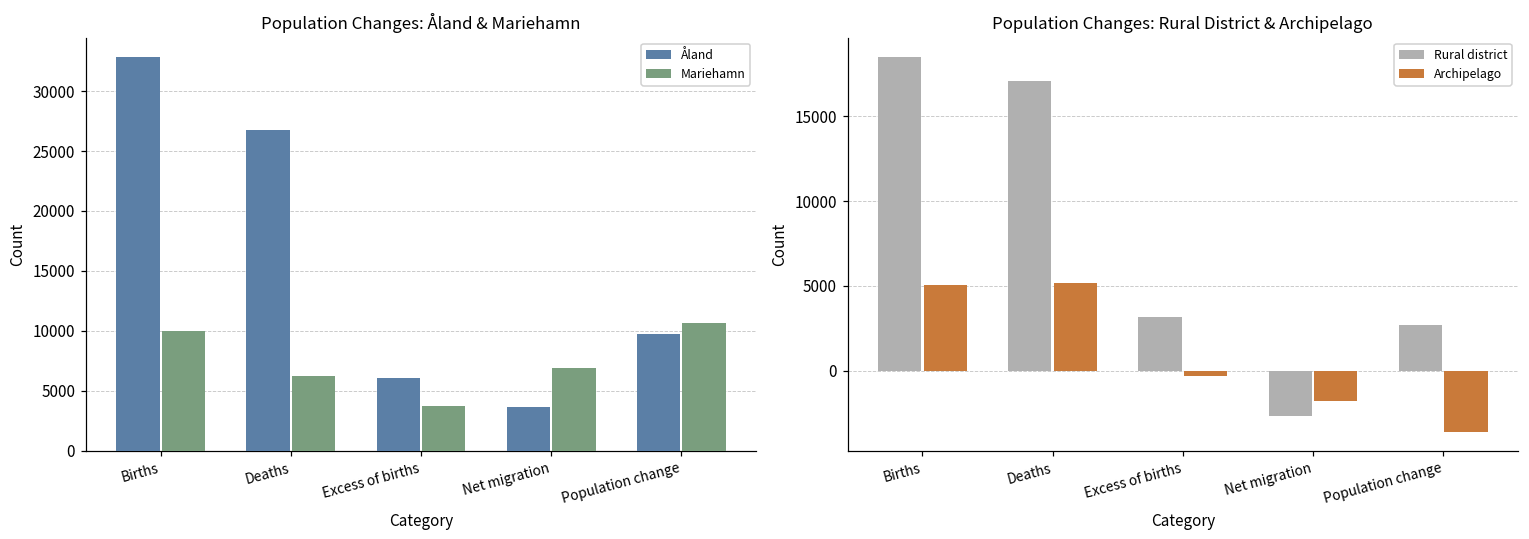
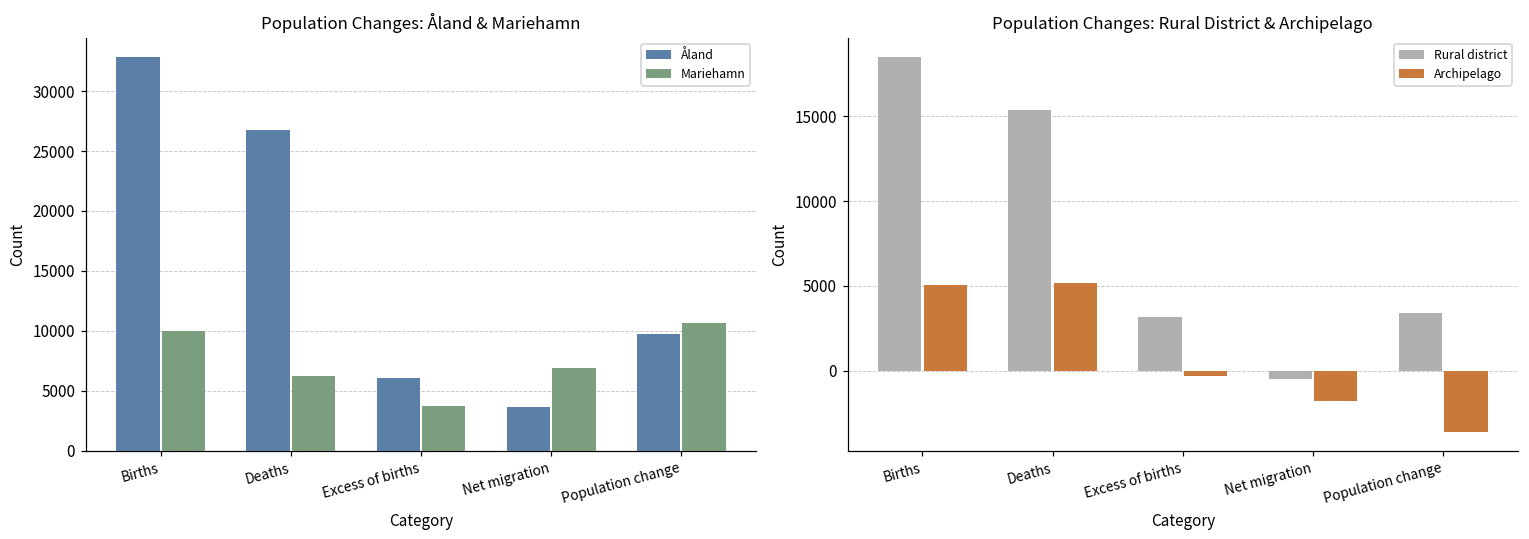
  {
    "Population Changes: Rural District & Archipelago": {
      "Rural district": {
        "Births": 18500,
-       "Deaths": 17100,
+       "Deaths": 15400,
        "Excess of births": 3100,
-       "Net migration": -2700,
-       "Population change": 2700
+       "Net migration": -500,
+       "Population change": 3400
      },
      "Archipelago": {
        "Births": 5000,
        "Deaths": 5200,
        "Excess of births": -300,
        "Net migration": -1800,
        "Population change": -3600
      }
    }
  }
